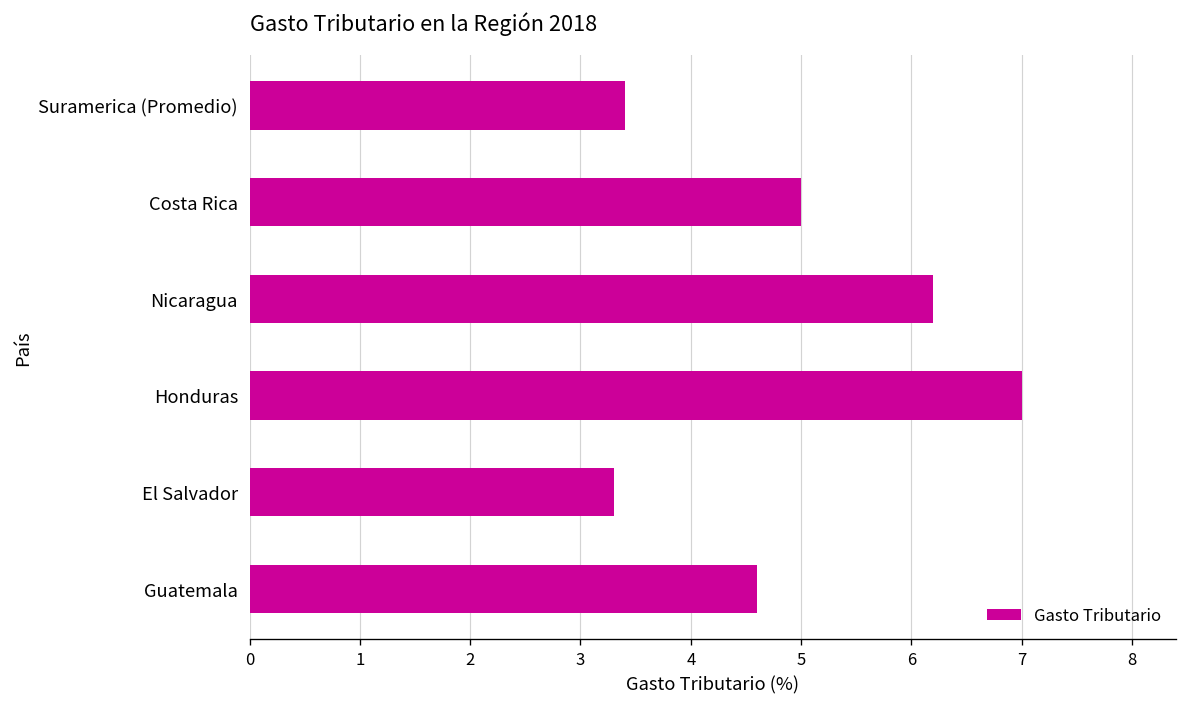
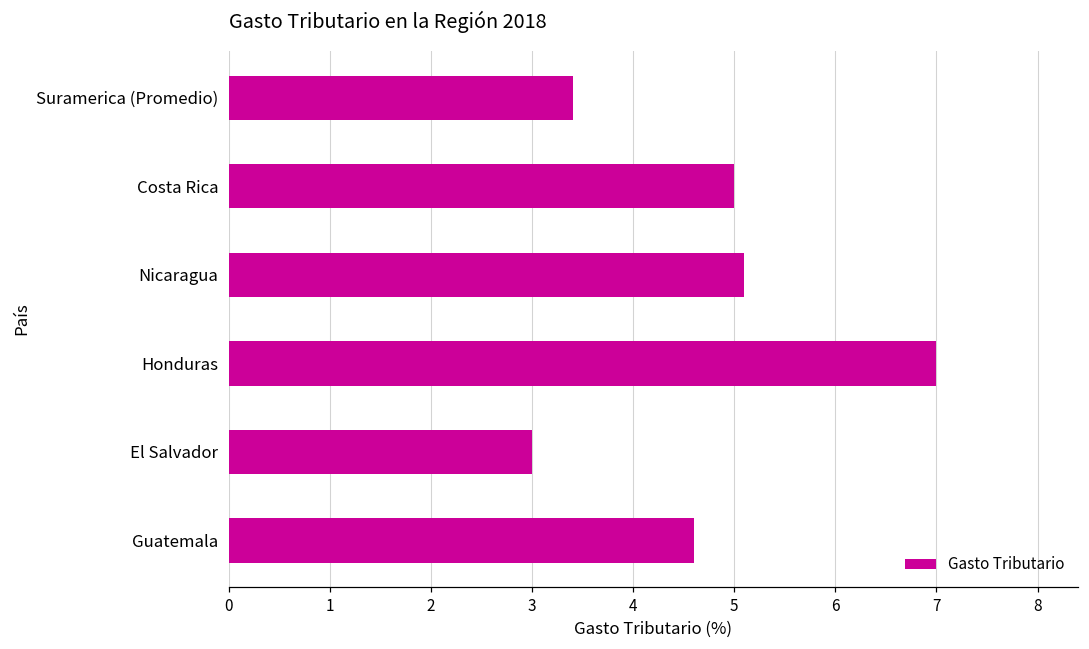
  {
    "Suramerica (Promedio)": 3.4,
    "Costa Rica": 5.0,
-   "Nicaragua": 6.2,
+   "Nicaragua": 5.1,
    "Honduras": 7.0,
-   "El Salvador": 3.3,
+   "El Salvador": 3.0,
    "Guatemala": 4.6
  }
